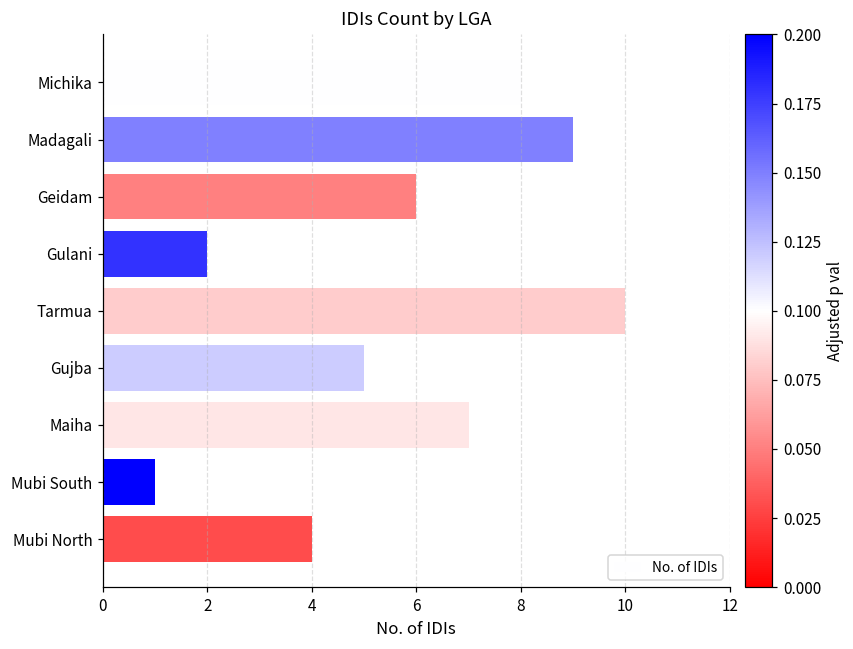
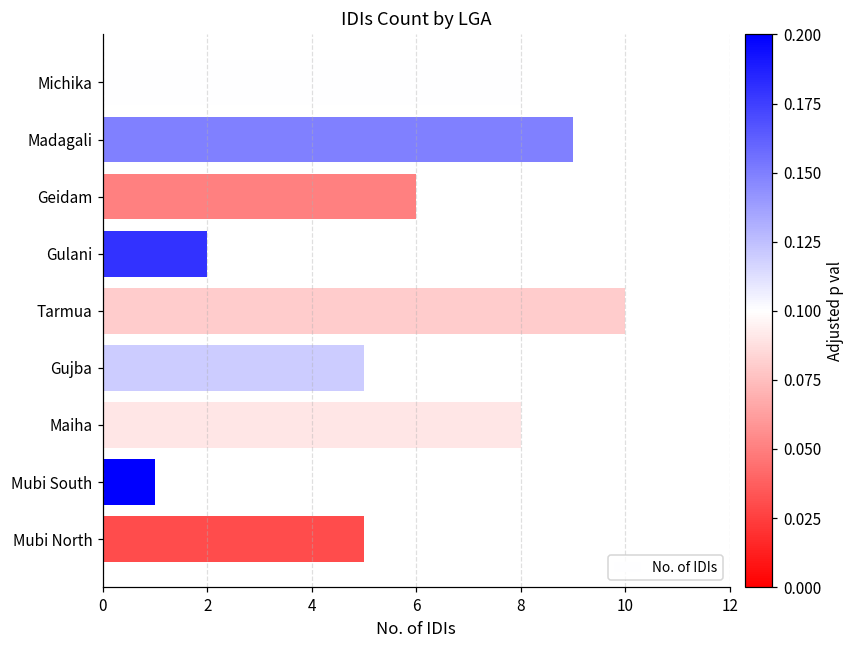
  {
    "Michika": 8,
    "Madagali": 9,
    "Geidam": 6,
    "Gulani": 2,
    "Tarmua": 10,
    "Gujba": 5,
-   "Maiha": 7,
+   "Maiha": 8,
    "Mubi South": 1,
-   "Mubi North": 4
+   "Mubi North": 5
  }
